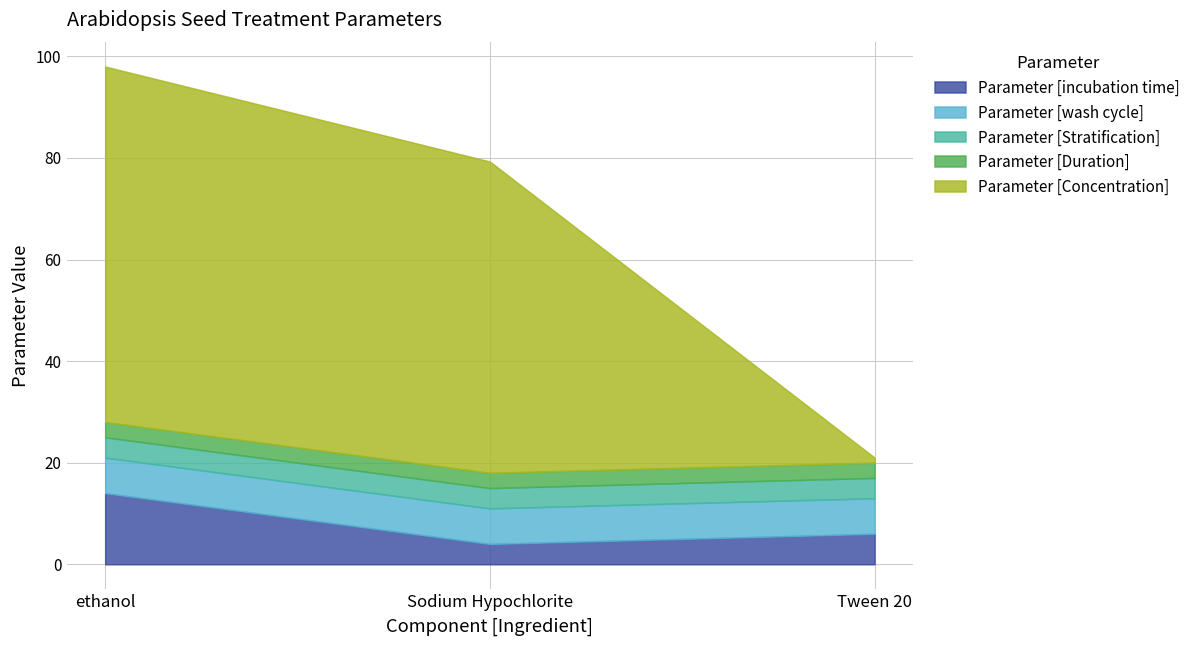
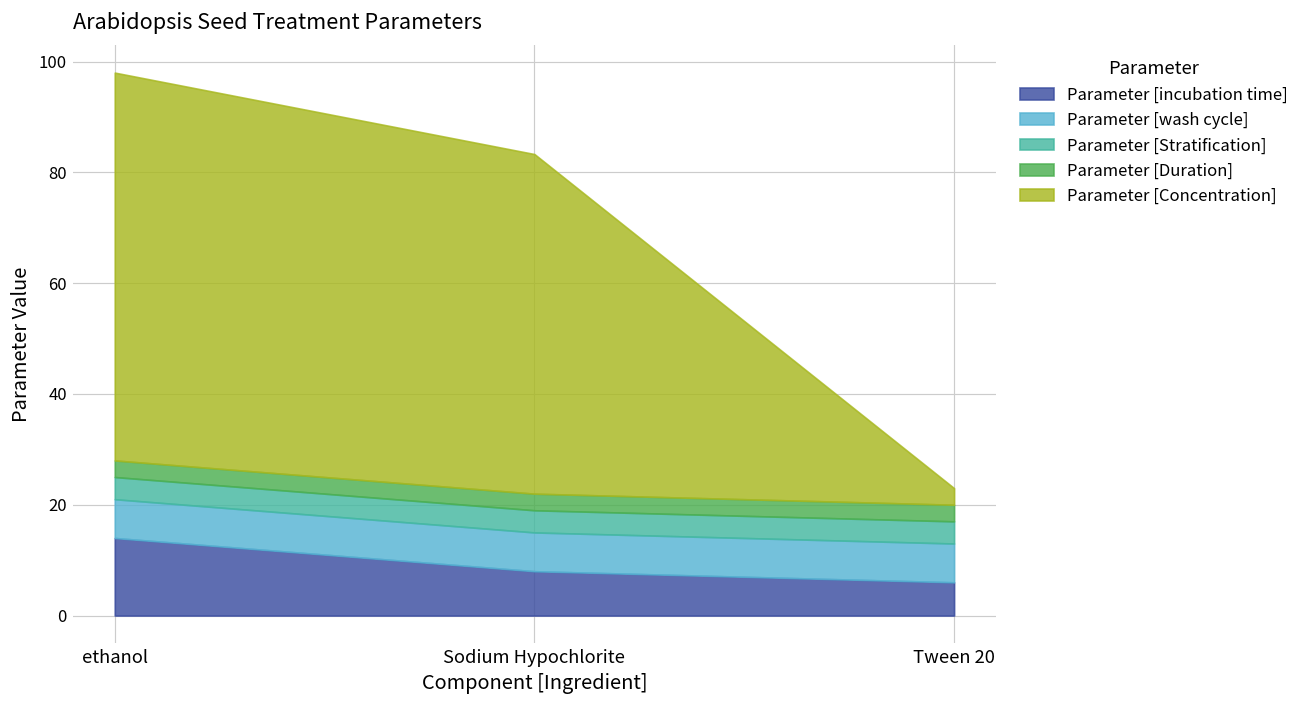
  {
    "Parameter [incubation time]": {
      "ethanol": 14,
-     "Sodium Hypochlorite": 4,
+     "Sodium Hypochlorite": 8,
      "Tween 20": 6
    },
    "Parameter [Duration]": {
      "ethanol": 3,
      "Sodium Hypochlorite": 3,
      "Tween 20": 3
    },
    "Parameter [Concentration]": {
      "ethanol": 70,
      "Sodium Hypochlorite": 61,
-     "Tween 20": 1
+     "Tween 20": 3
    }
  }
